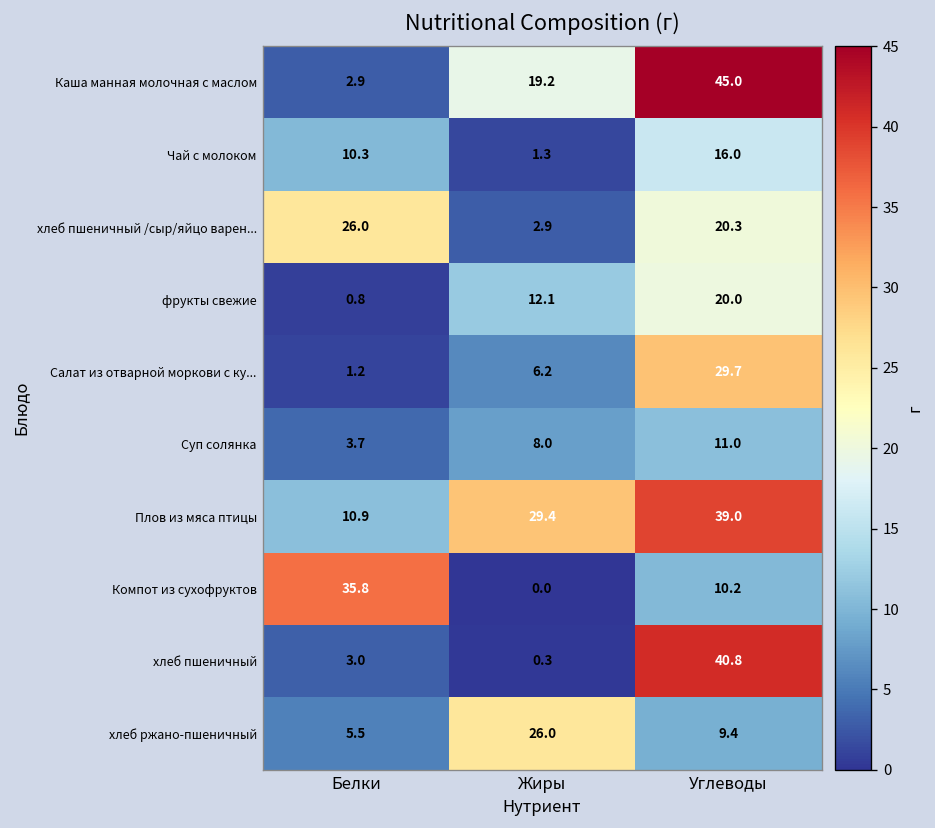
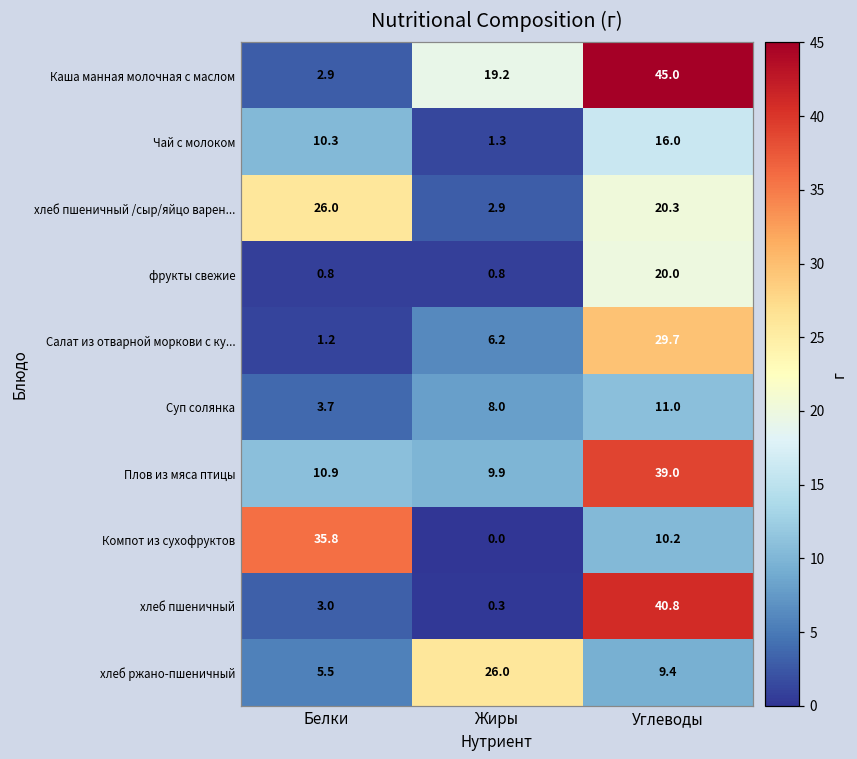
  {
    "Каша манная молочная с маслом": {
      "Белки": 2.9,
      "Жиры": 19.2,
      "Углеводы": 45.0
    },
    "Чай с молоком": {
      "Белки": 10.3,
      "Жиры": 1.3,
      "Углеводы": 16.0
    },
    "хлеб пшеничный /сыр/яйцо варен...": {
      "Белки": 26.0,
      "Жиры": 2.9,
      "Углеводы": 20.3
    },
    "фрукты свежие": {
      "Белки": 0.8,
-     "Жиры": 12.1,
+     "Жиры": 0.8,
      "Углеводы": 20.0
    },
    "Салат из отварной моркови с ку...": {
      "Белки": 1.2,
      "Жиры": 6.2,
      "Углеводы": 29.7
    },
    "Суп солянка": {
      "Белки": 3.7,
      "Жиры": 8.0,
      "Углеводы": 11.0
    },
    "Плов из мяса птицы": {
      "Белки": 10.9,
-     "Жиры": 29.4,
+     "Жиры": 9.9,
      "Углеводы": 39.0
    },
    "Компот из сухофруктов": {
      "Белки": 35.8,
      "Жиры": 0.0,
      "Углеводы": 10.2
    },
    "хлеб пшеничный": {
      "Белки": 3.0,
      "Жиры": 0.3,
      "Углеводы": 40.8
    },
    "хлеб ржано-пшеничный": {
      "Белки": 5.5,
      "Жиры": 26.0,
      "Углеводы": 9.4
    }
  }
